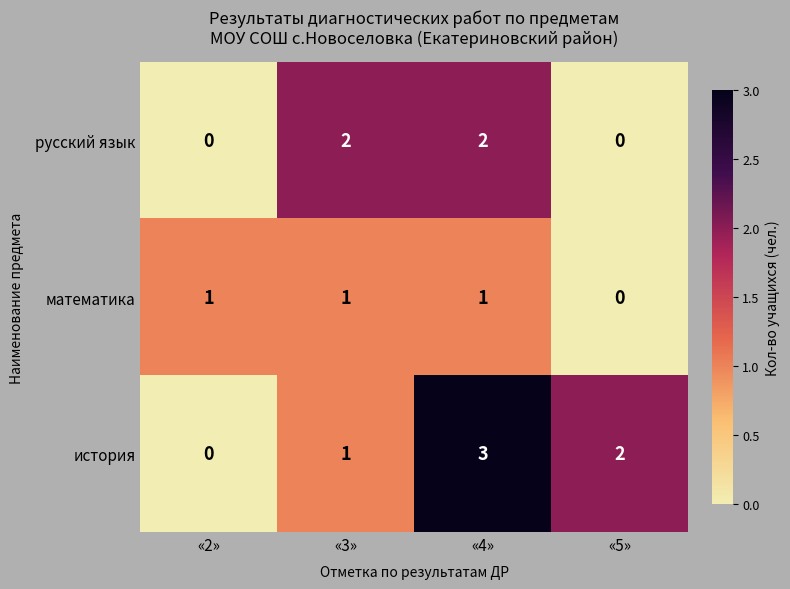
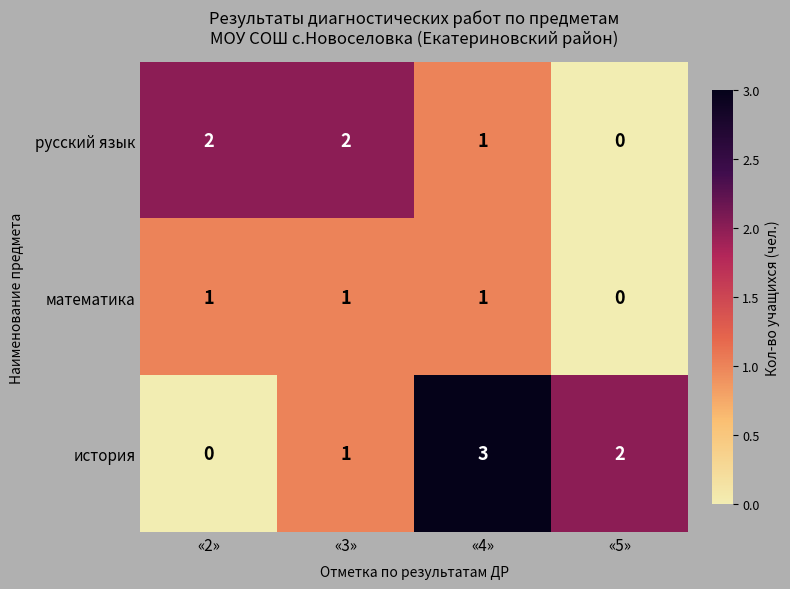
  {
    "русский язык": {
-     "«2»": 0,
+     "«2»": 2,
      "«3»": 2,
-     "«4»": 2,
+     "«4»": 1,
      "«5»": 0
    },
    "математика": {
      "«2»": 1,
      "«3»": 1,
      "«4»": 1,
      "«5»": 0
    },
    "история": {
      "«2»": 0,
      "«3»": 1,
      "«4»": 3,
      "«5»": 2
    }
  }
